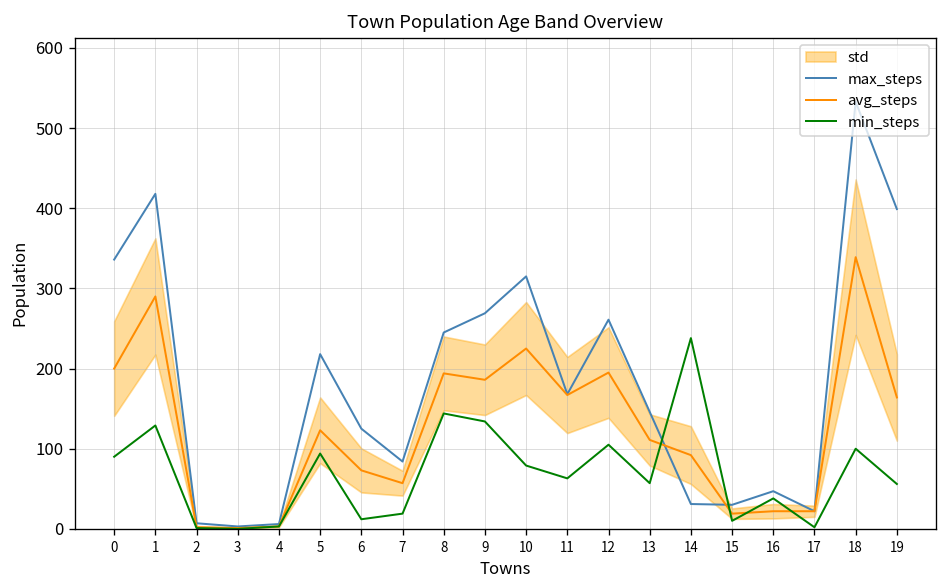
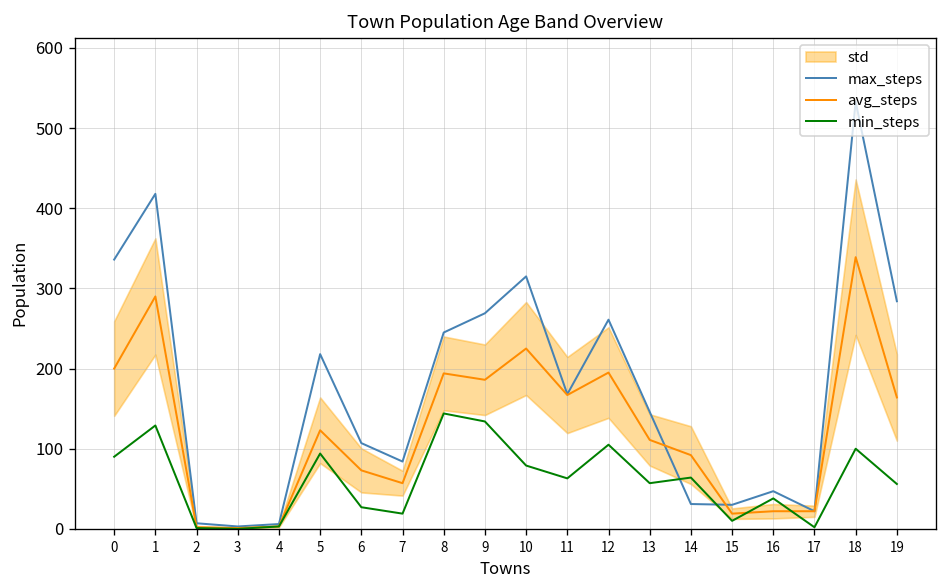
  {
    "max_steps": {
      "0": 340,
      "1": 420,
      "5": 220,
-     "6": 130,
+     "6": 110,
      "7": 80,
      "8": 250,
      "9": 270,
      "10": 320,
      "12": 260,
      "14": 30,
      "15": 30,
      "16": 50,
-     "19": 400
+     "19": 280
    },
    "min_steps": {
      "0": 90,
      "1": 130,
      "5": 90,
-     "6": 10,
+     "6": 30,
      "7": 20,
      "8": 140,
      "9": 130,
      "10": 80,
      "11": 60,
      "12": 110,
      "13": 60,
-     "14": 240,
+     "14": 60,
      "15": 10,
      "16": 40,
      "17": 0,
      "18": 100,
      "19": 60
    }
  }
